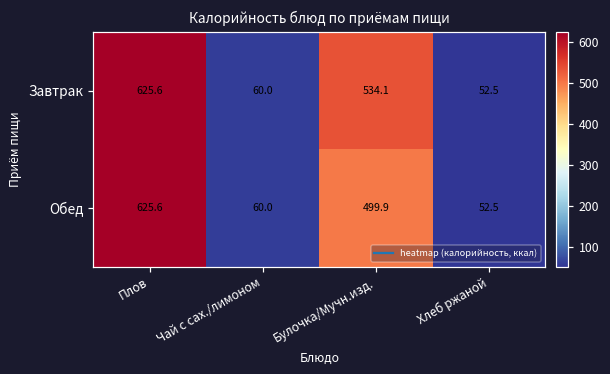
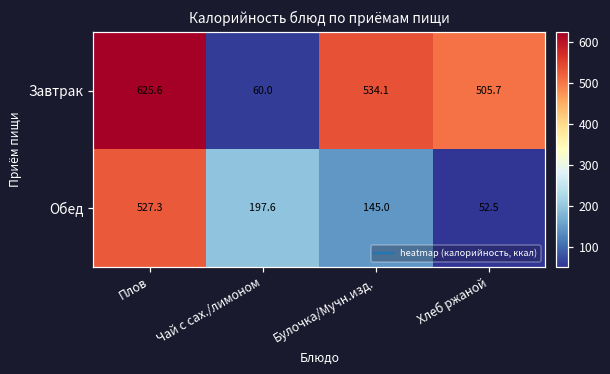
  {
    "Завтрак": {
      "Плов": 625.6,
      "Чай с сах./лимоном": 60.0,
      "Булочка/Мучн.изд.": 534.1,
-     "Хлеб ржаной": 52.5
+     "Хлеб ржаной": 505.7
    },
    "Обед": {
-     "Плов": 625.6,
-     "Чай с сах./лимоном": 60.0,
-     "Булочка/Мучн.изд.": 499.9,
+     "Плов": 527.3,
+     "Чай с сах./лимоном": 197.6,
+     "Булочка/Мучн.изд.": 145.0,
      "Хлеб ржаной": 52.5
    }
  }
